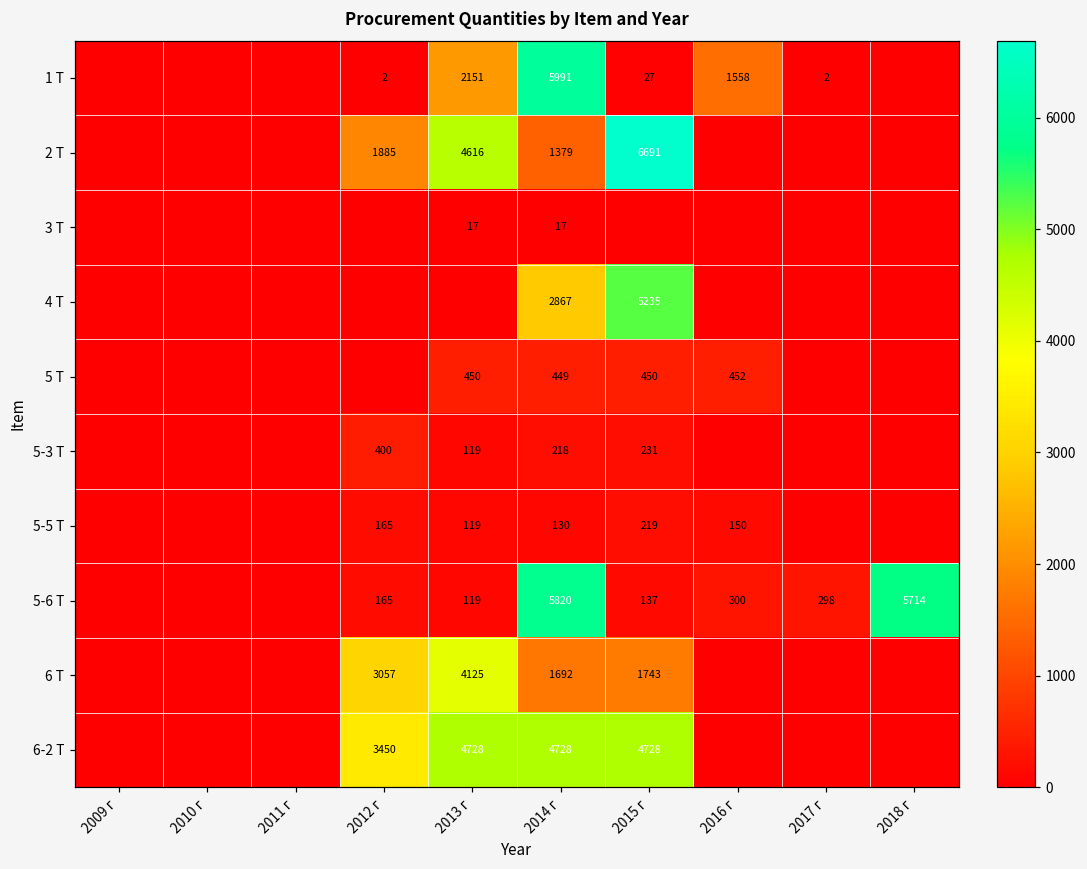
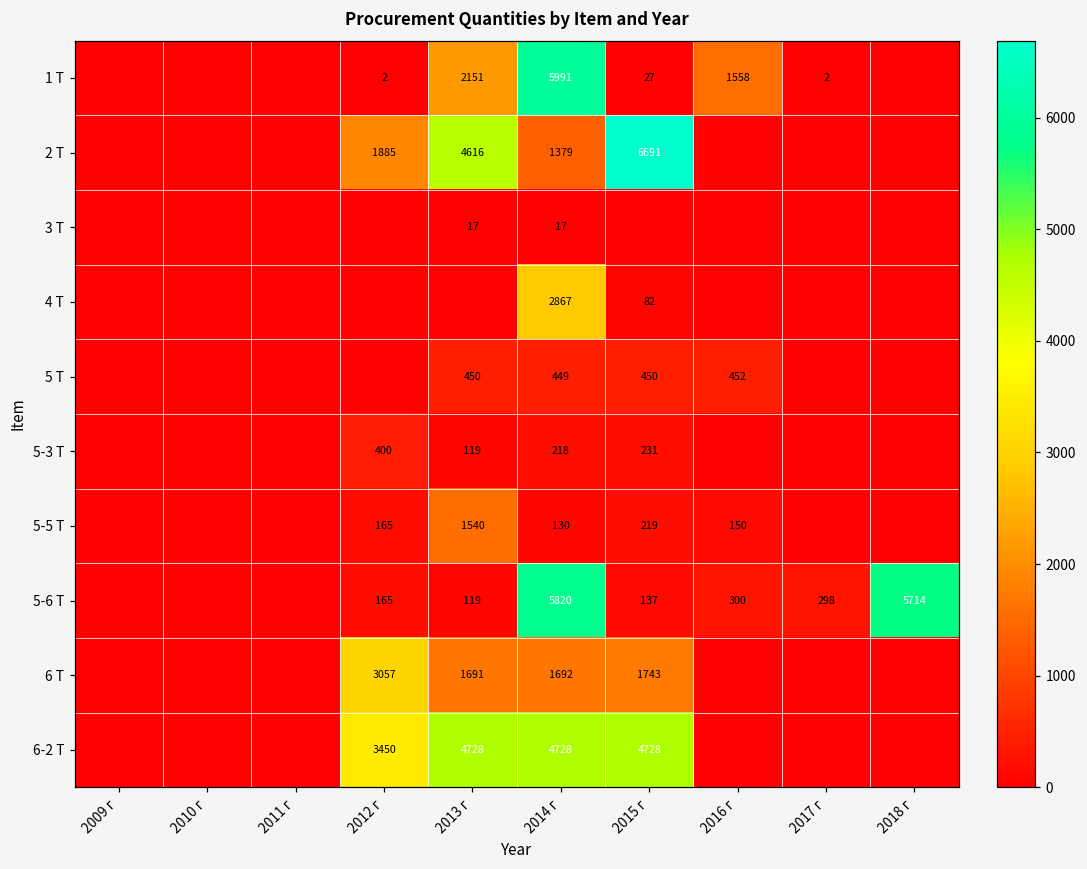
  {
    "1 Т": {
      "2012 г": 2,
      "2013 г": 2151,
      "2014 г": 5991,
      "2015 г": 27,
      "2016 г": 1558,
      "2017 г": 2
    },
    "2 Т": {
      "2012 г": 1885,
      "2013 г": 4616,
      "2014 г": 1379,
      "2015 г": 6691
    },
    "3 Т": {
      "2013 г": 17,
      "2014 г": 17
    },
    "4 Т": {
      "2014 г": 2867,
-     "2015 г": 5235
+     "2015 г": 82
    },
    "5 Т": {
      "2013 г": 450,
      "2014 г": 449,
      "2015 г": 450,
      "2016 г": 452
    },
    "5-3 Т": {
      "2012 г": 400,
      "2013 г": 119,
      "2014 г": 218,
      "2015 г": 231
    },
    "5-5 Т": {
      "2012 г": 165,
-     "2013 г": 119,
+     "2013 г": 1540,
      "2014 г": 130,
      "2015 г": 219,
      "2016 г": 150
    },
    "5-6 Т": {
      "2012 г": 165,
      "2013 г": 119,
      "2014 г": 5820,
      "2015 г": 137,
      "2016 г": 300,
      "2017 г": 298,
      "2018 г": 5714
    },
    "6 Т": {
      "2012 г": 3057,
-     "2013 г": 4125,
+     "2013 г": 1691,
      "2014 г": 1692,
      "2015 г": 1743
    },
    "6-2 Т": {
      "2012 г": 3450,
      "2013 г": 4728,
      "2014 г": 4728,
      "2015 г": 4728
    }
  }
